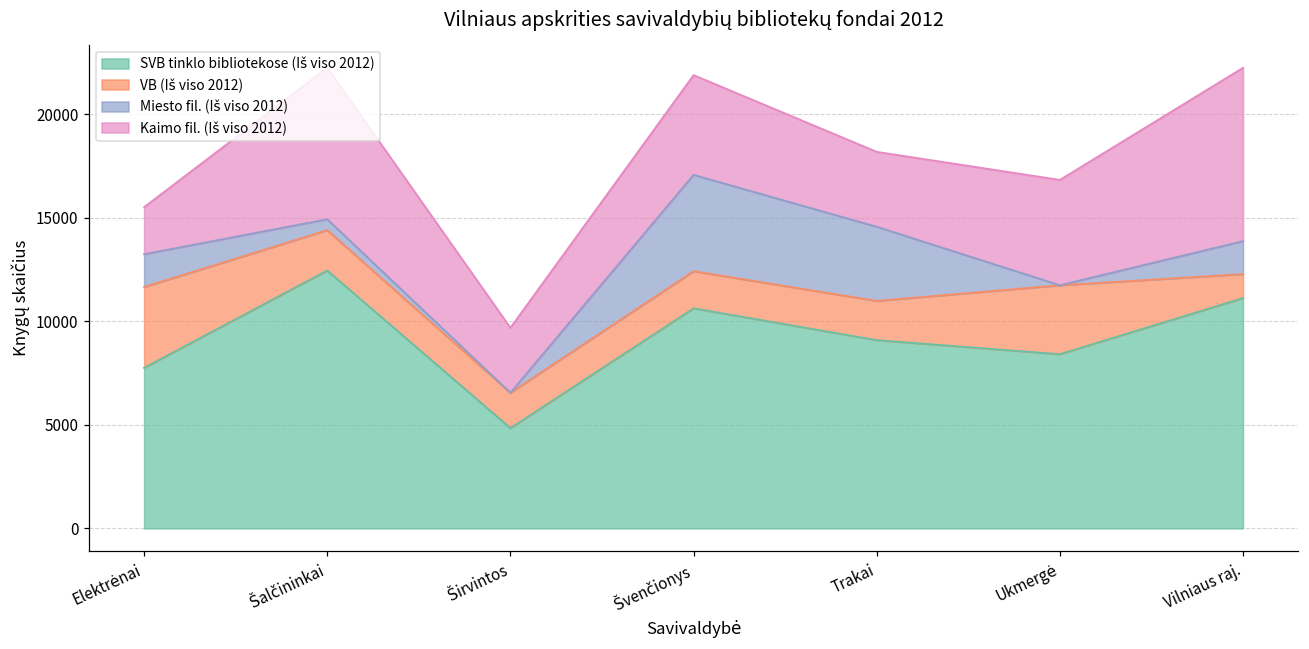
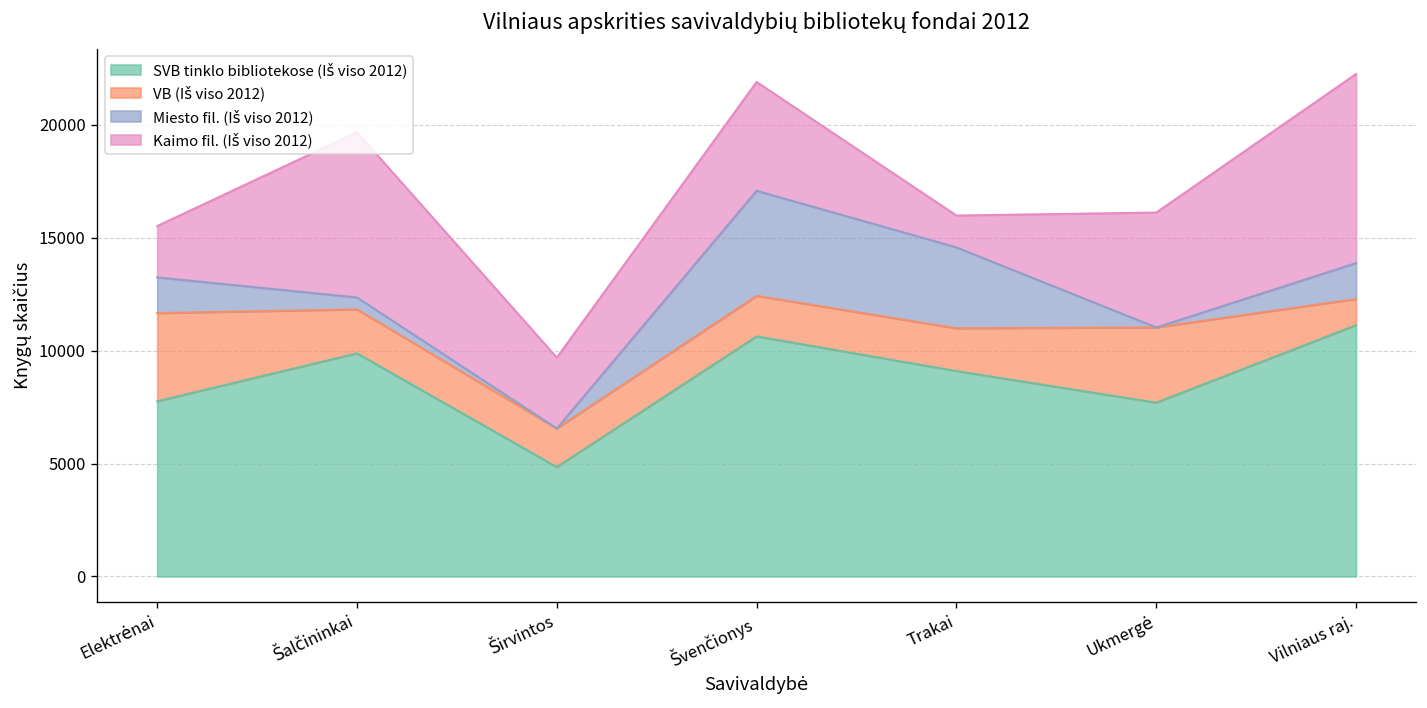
  {
    "SVB tinklo bibliotekose (Iš viso 2012)": {
      "Elektrėnai": 7800,
-     "Šalčininkai": 12500,
+     "Šalčininkai": 9900,
      "Širvintos": 4800,
      "Švenčionys": 10600,
      "Trakai": 9100,
-     "Ukmergė": 8400,
+     "Ukmergė": 7700,
      "Vilniaus raj.": 11100
    },
    "VB (Iš viso 2012)": {
      "Elektrėnai": 3900,
      "Šalčininkai": 1900,
      "Švenčionys": 1800,
      "Trakai": 1900,
      "Vilniaus raj.": 1200
    },
    "Miesto fil. (Iš viso 2012)": {
      "Elektrėnai": 1600,
      "Šalčininkai": 500,
      "Švenčionys": 4700,
      "Trakai": 3600,
      "Vilniaus raj.": 1600
    },
    "Kaimo fil. (Iš viso 2012)": {
      "Elektrėnai": 2300,
      "Širvintos": 3100,
      "Švenčionys": 4800,
-     "Trakai": 3600,
+     "Trakai": 1400,
      "Ukmergė": 5100,
      "Vilniaus raj.": 8400
    }
  }
